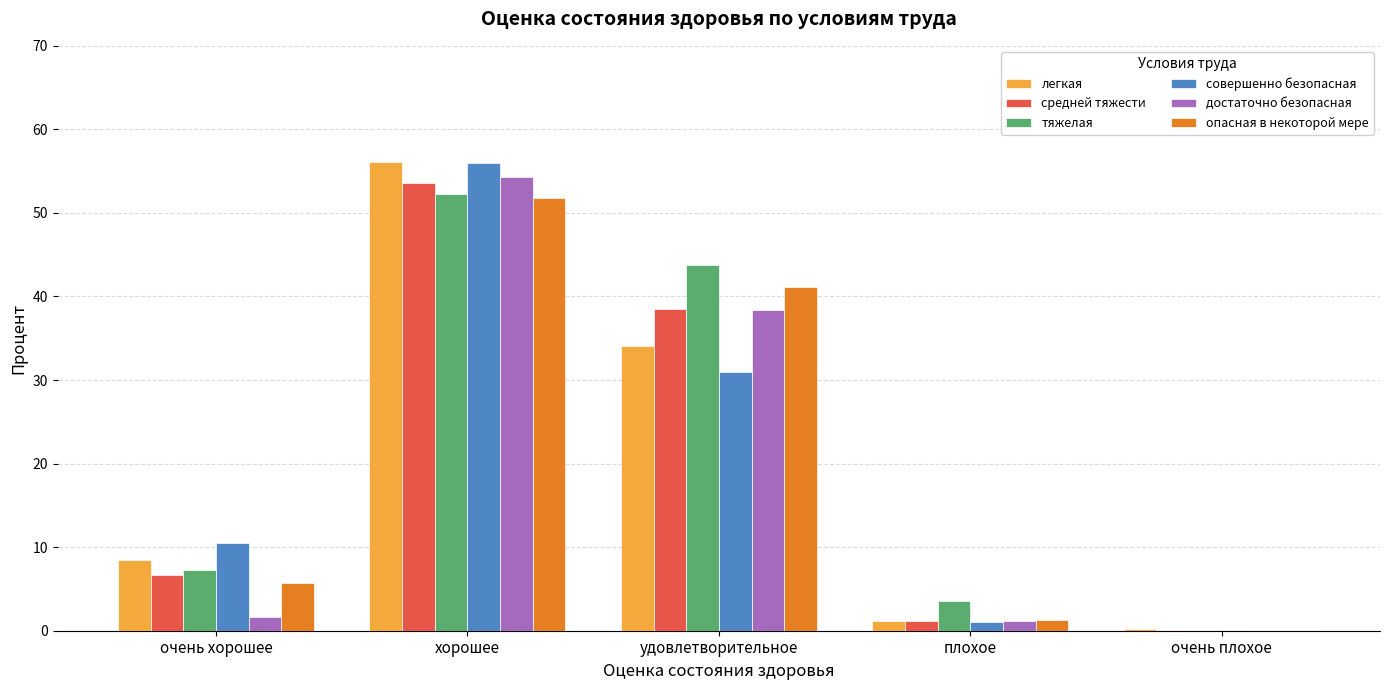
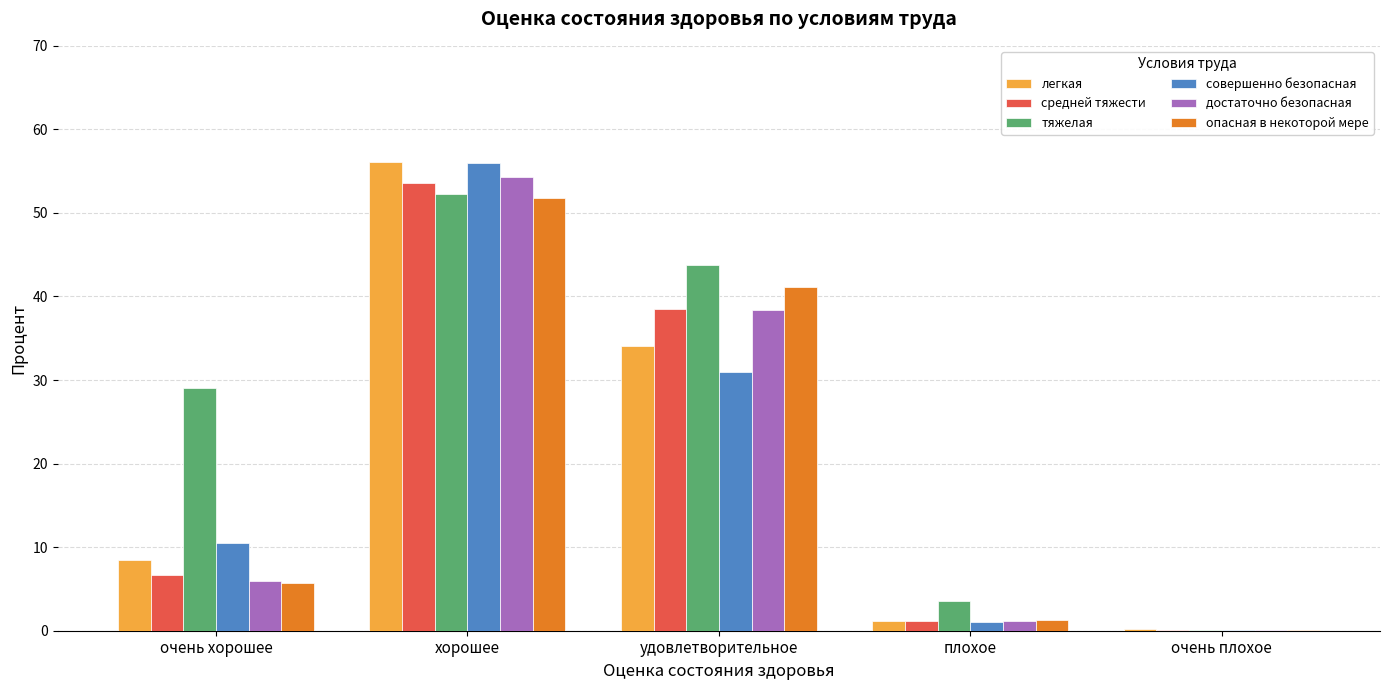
  {
    "тяжелая": {
-     "очень хорошее": 7,
+     "очень хорошее": 29,
      "хорошее": 52,
      "удовлетворительное": 44,
      "плохое": 4
    },
    "совершенно безопасная": {
      "очень хорошее": 10,
      "хорошее": 56,
      "удовлетворительное": 31,
      "плохое": 1
    },
    "достаточно безопасная": {
-     "очень хорошее": 2,
+     "очень хорошее": 6,
      "хорошее": 54,
      "удовлетворительное": 38,
      "плохое": 1
    }
  }
